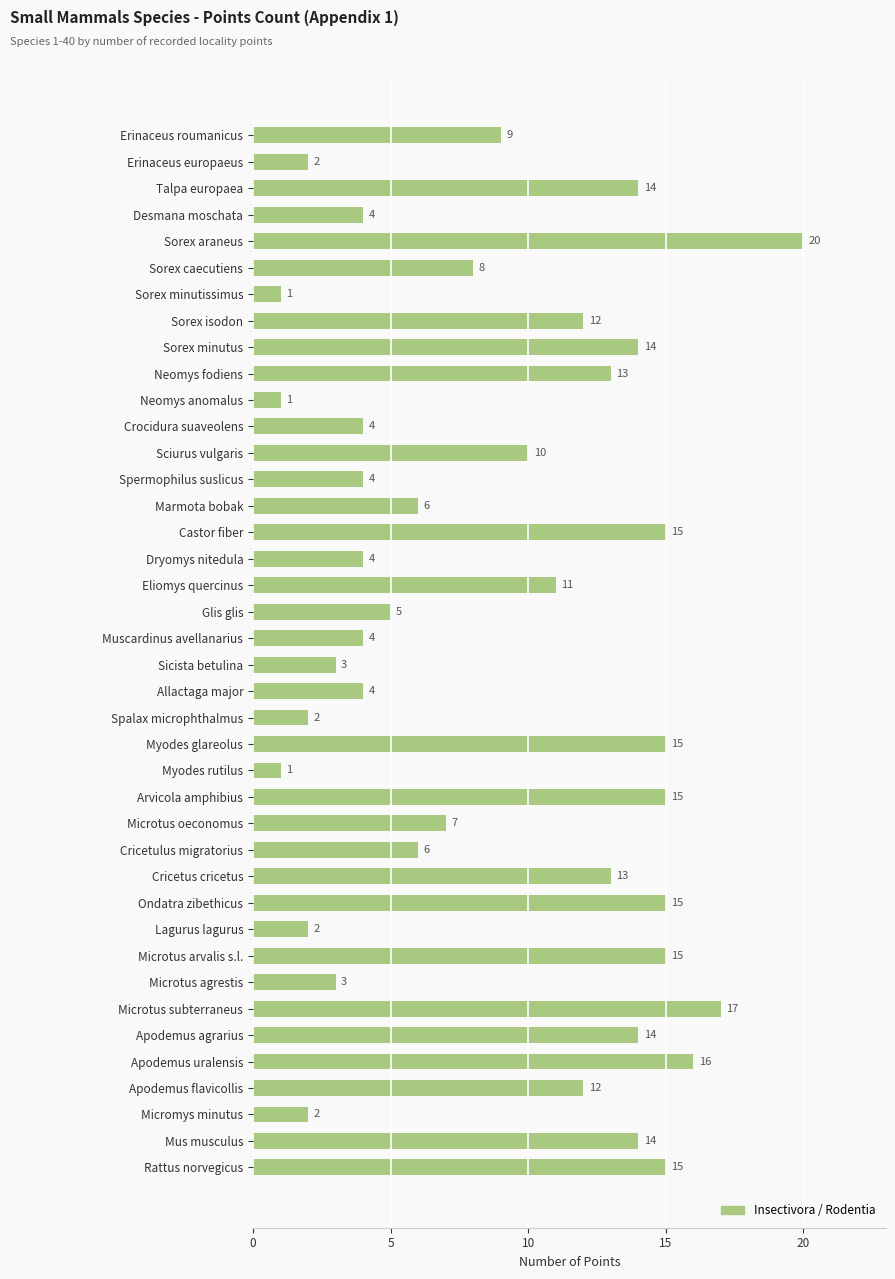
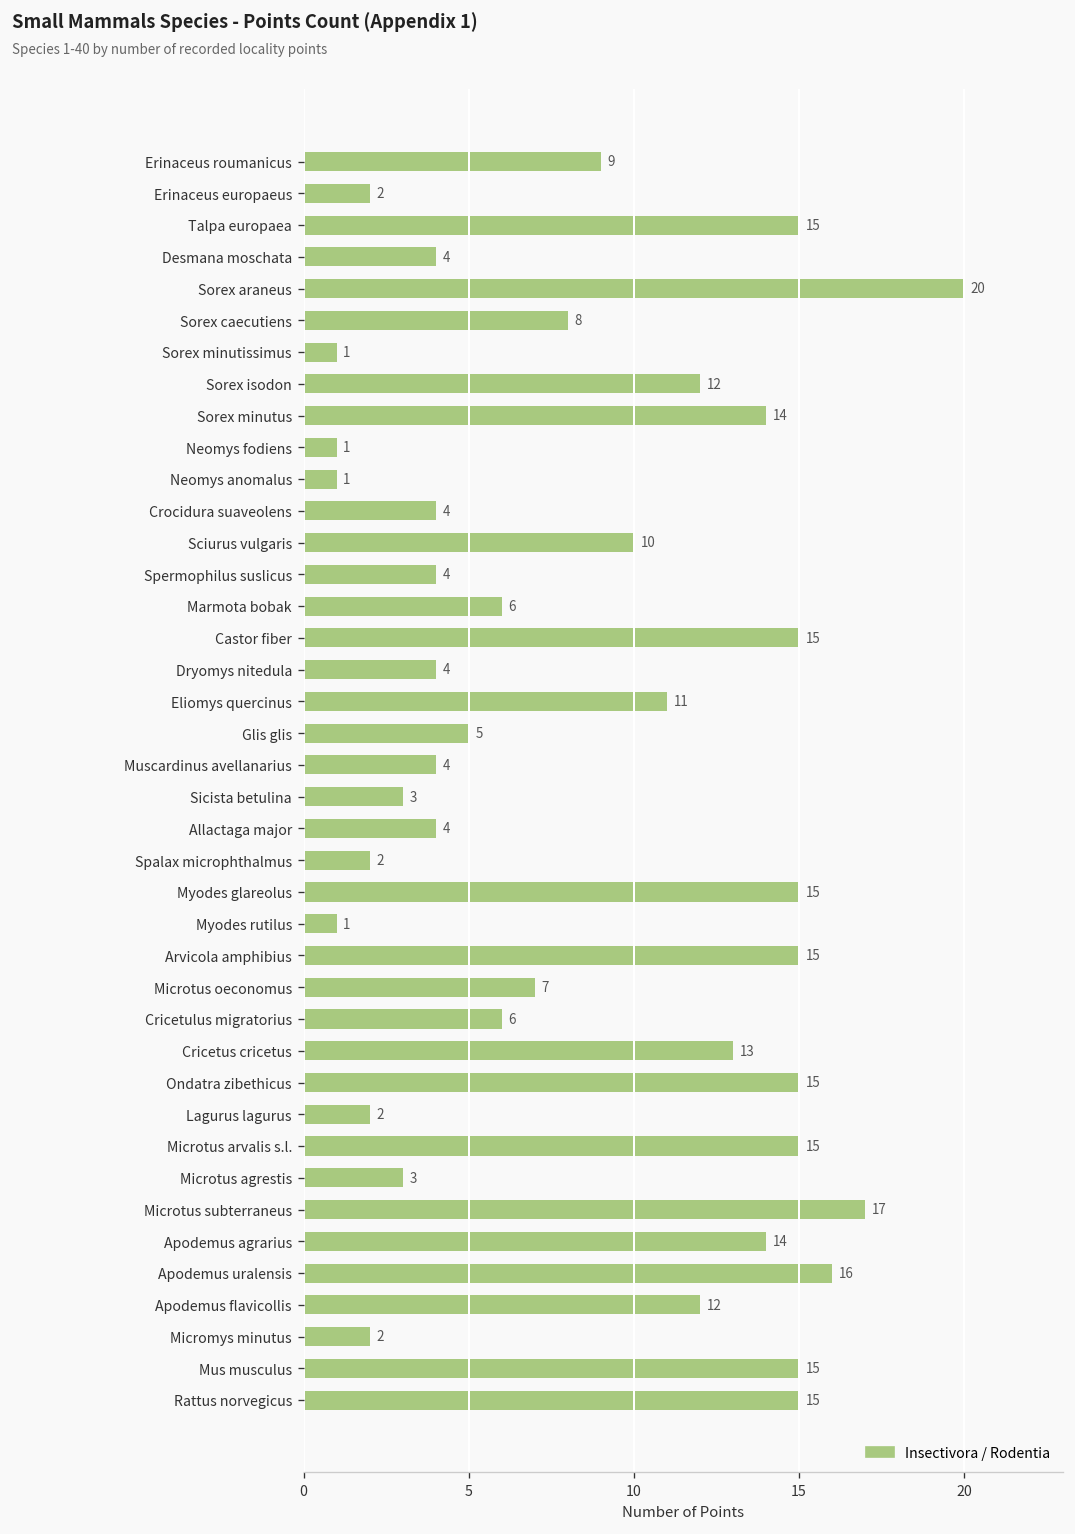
  {
    "Erinaceus roumanicus": 9,
    "Erinaceus europaeus": 2,
-   "Talpa europaea": 14,
+   "Talpa europaea": 15,
    "Desmana moschata": 4,
    "Sorex araneus": 20,
    "Sorex caecutiens": 8,
    "Sorex minutissimus": 1,
    "Sorex isodon": 12,
    "Sorex minutus": 14,
-   "Neomys fodiens": 13,
+   "Neomys fodiens": 1,
    "Neomys anomalus": 1,
    "Crocidura suaveolens": 4,
    "Sciurus vulgaris": 10,
    "Spermophilus suslicus": 4,
    "Marmota bobak": 6,
    "Castor fiber": 15,
    "Dryomys nitedula": 4,
    "Eliomys quercinus": 11,
    "Glis glis": 5,
    "Muscardinus avellanarius": 4,
    "Sicista betulina": 3,
    "Allactaga major": 4,
    "Spalax microphthalmus": 2,
    "Myodes glareolus": 15,
    "Myodes rutilus": 1,
    "Arvicola amphibius": 15,
    "Microtus oeconomus": 7,
    "Cricetulus migratorius": 6,
    "Cricetus cricetus": 13,
    "Ondatra zibethicus": 15,
    "Lagurus lagurus": 2,
    "Microtus arvalis s.l.": 15,
    "Microtus agrestis": 3,
    "Microtus subterraneus": 17,
    "Apodemus agrarius": 14,
    "Apodemus uralensis": 16,
    "Apodemus flavicollis": 12,
    "Micromys minutus": 2,
-   "Mus musculus": 14,
+   "Mus musculus": 15,
    "Rattus norvegicus": 15
  }
